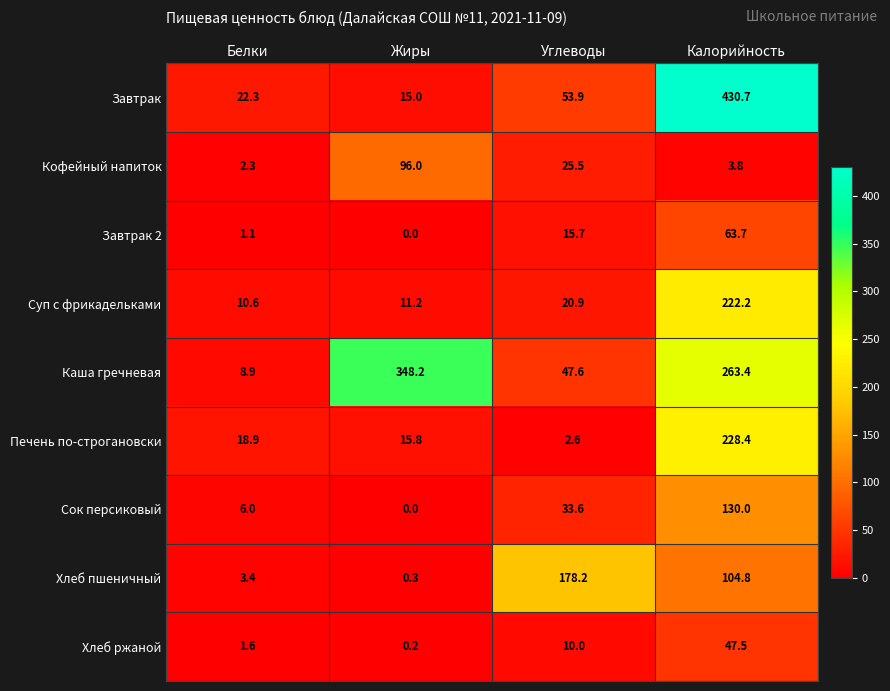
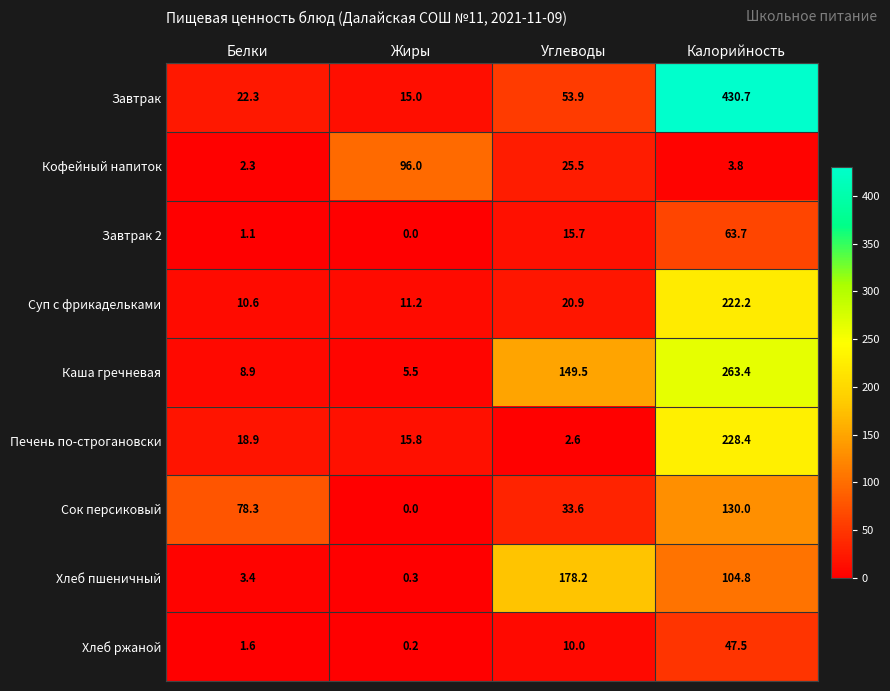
  {
    "Завтрак": {
      "Белки": 22.3,
      "Жиры": 15.0,
      "Углеводы": 53.9,
      "Калорийность": 430.7
    },
    "Кофейный напиток": {
      "Белки": 2.3,
      "Жиры": 96.0,
      "Углеводы": 25.5,
      "Калорийность": 3.8
    },
    "Завтрак 2": {
      "Белки": 1.1,
      "Жиры": 0.0,
      "Углеводы": 15.7,
      "Калорийность": 63.7
    },
    "Суп с фрикадельками": {
      "Белки": 10.6,
      "Жиры": 11.2,
      "Углеводы": 20.9,
      "Калорийность": 222.2
    },
    "Каша гречневая": {
      "Белки": 8.9,
-     "Жиры": 348.2,
-     "Углеводы": 47.6,
+     "Жиры": 5.5,
+     "Углеводы": 149.5,
      "Калорийность": 263.4
    },
    "Печень по-строгановски": {
      "Белки": 18.9,
      "Жиры": 15.8,
      "Углеводы": 2.6,
      "Калорийность": 228.4
    },
    "Сок персиковый": {
-     "Белки": 6.0,
+     "Белки": 78.3,
      "Жиры": 0.0,
      "Углеводы": 33.6,
      "Калорийность": 130.0
    },
    "Хлеб пшеничный": {
      "Белки": 3.4,
      "Жиры": 0.3,
      "Углеводы": 178.2,
      "Калорийность": 104.8
    },
    "Хлеб ржаной": {
      "Белки": 1.6,
      "Жиры": 0.2,
      "Углеводы": 10.0,
      "Калорийность": 47.5
    }
  }
